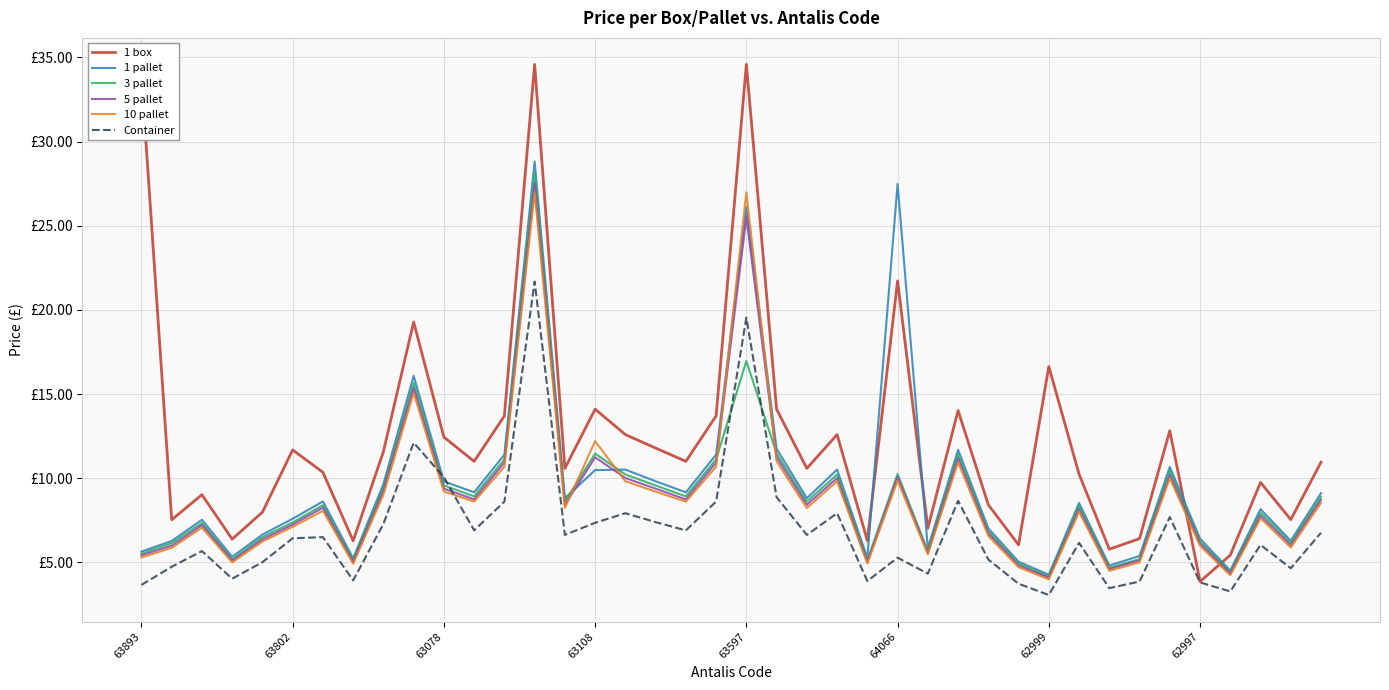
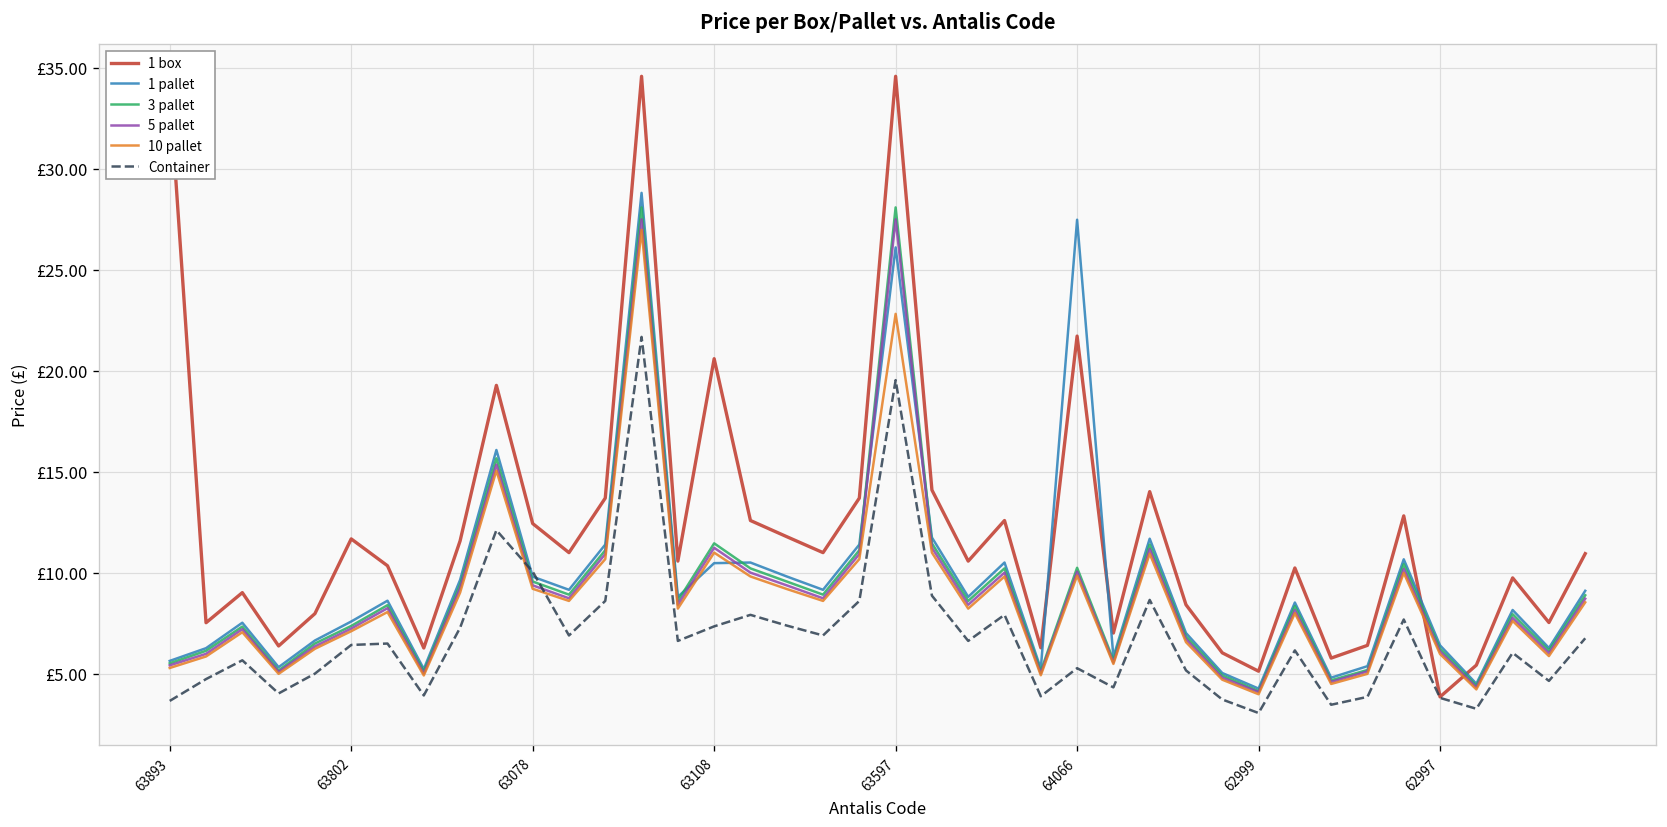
  {
    "1 box": {
      "63802": "£11.7",
      "63078": "£12.4",
-     "63108": "£14.1",
+     "63108": "£20.6",
      "63597": "£34.6",
      "64066": "£21.7",
-     "62999": "£16.6"
+     "62999": "£5.1"
    },
    "1 pallet": {
      "63802": "£7.6",
      "63078": "£9.8",
      "63108": "£10.5",
      "63597": "£26.1",
      "64066": "£27.5",
      "62997": "£6.4"
    },
    "3 pallet": {
      "63078": "£9.6",
      "63108": "£11.5",
-     "63597": "£17.0",
+     "63597": "£28.1",
      "64066": "£10.3"
    },
    "5 pallet": {
      "63078": "£9.4",
      "63108": "£11.2",
-     "63597": "£25.5",
+     "63597": "£27.5",
      "64066": "£10.1"
    },
    "10 pallet": {
      "63078": "£9.2",
-     "63108": "£12.2",
-     "63597": "£27.0",
+     "63108": "£11.0",
+     "63597": "£22.8",
      "64066": "£9.9"
    },
    "Container": {
      "63893": "£3.7",
      "63802": "£6.4",
      "63078": "£10.1",
      "63108": "£7.4",
      "63597": "£19.5",
      "64066": "£5.3",
      "62999": "£3.1"
    }
  }
